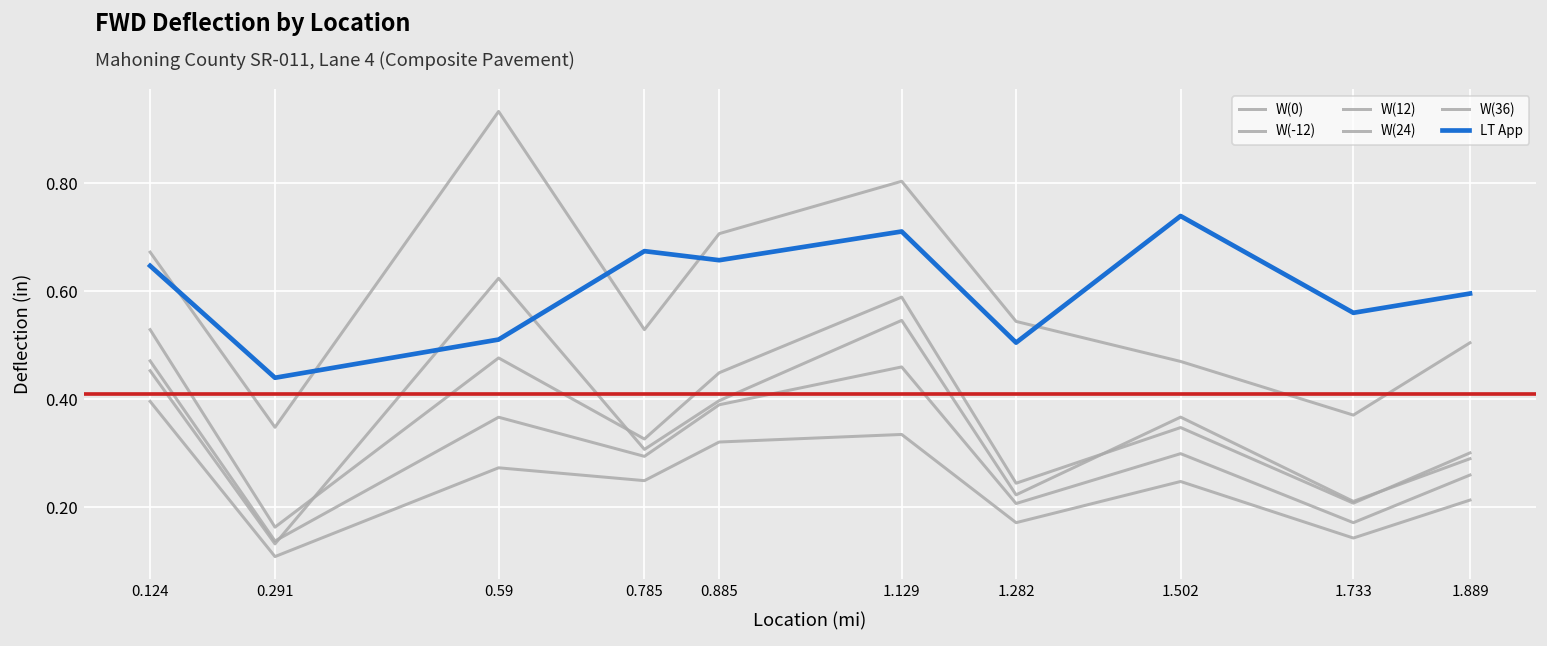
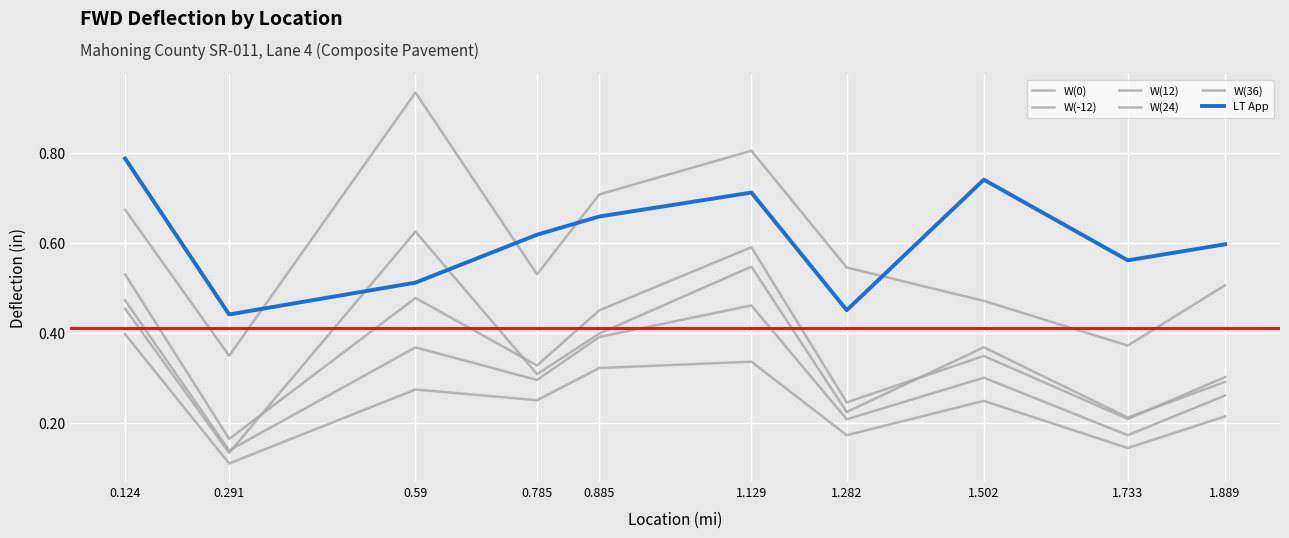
  {
    "LT App": {
-     "0.124": 0.65,
+     "0.124": 0.79,
      "0.291": 0.44,
      "0.59": 0.51,
-     "0.785": 0.67,
+     "0.785": 0.62,
      "0.885": 0.66,
      "1.129": 0.71,
-     "1.282": 0.51,
+     "1.282": 0.45,
      "1.502": 0.74,
      "1.733": 0.56,
      "1.889": 0.60
    }
  }
